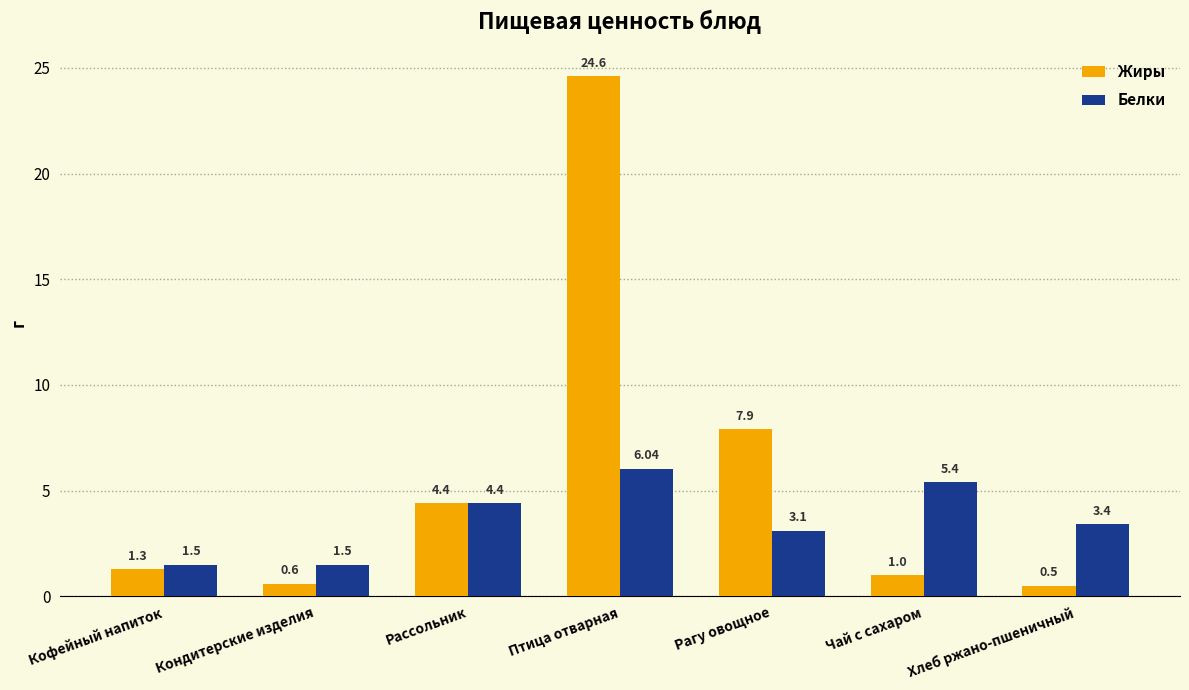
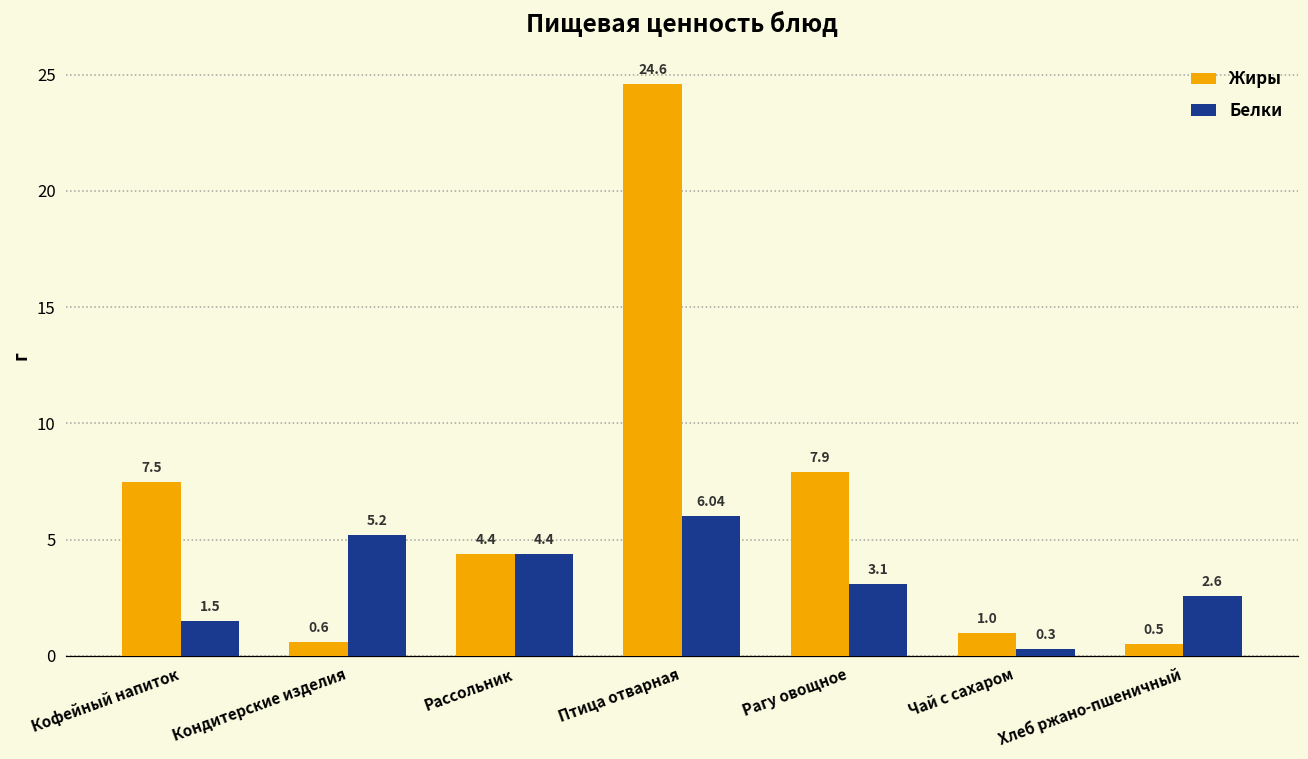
  {
    "Жиры": {
-     "Кофейный напиток": 1.3,
+     "Кофейный напиток": 7.5,
      "Кондитерские изделия": 0.6,
      "Рассольник": 4.4,
      "Птица отварная": 24.6,
      "Рагу овощное": 7.9,
      "Чай с сахаром": 1.0,
      "Хлеб ржано-пшеничный": 0.5
    },
    "Белки": {
      "Кофейный напиток": 1.5,
-     "Кондитерские изделия": 1.5,
+     "Кондитерские изделия": 5.2,
      "Рассольник": 4.4,
      "Птица отварная": 6.04,
      "Рагу овощное": 3.1,
-     "Чай с сахаром": 5.4,
-     "Хлеб ржано-пшеничный": 3.4
+     "Чай с сахаром": 0.3,
+     "Хлеб ржано-пшеничный": 2.6
    }
  }
